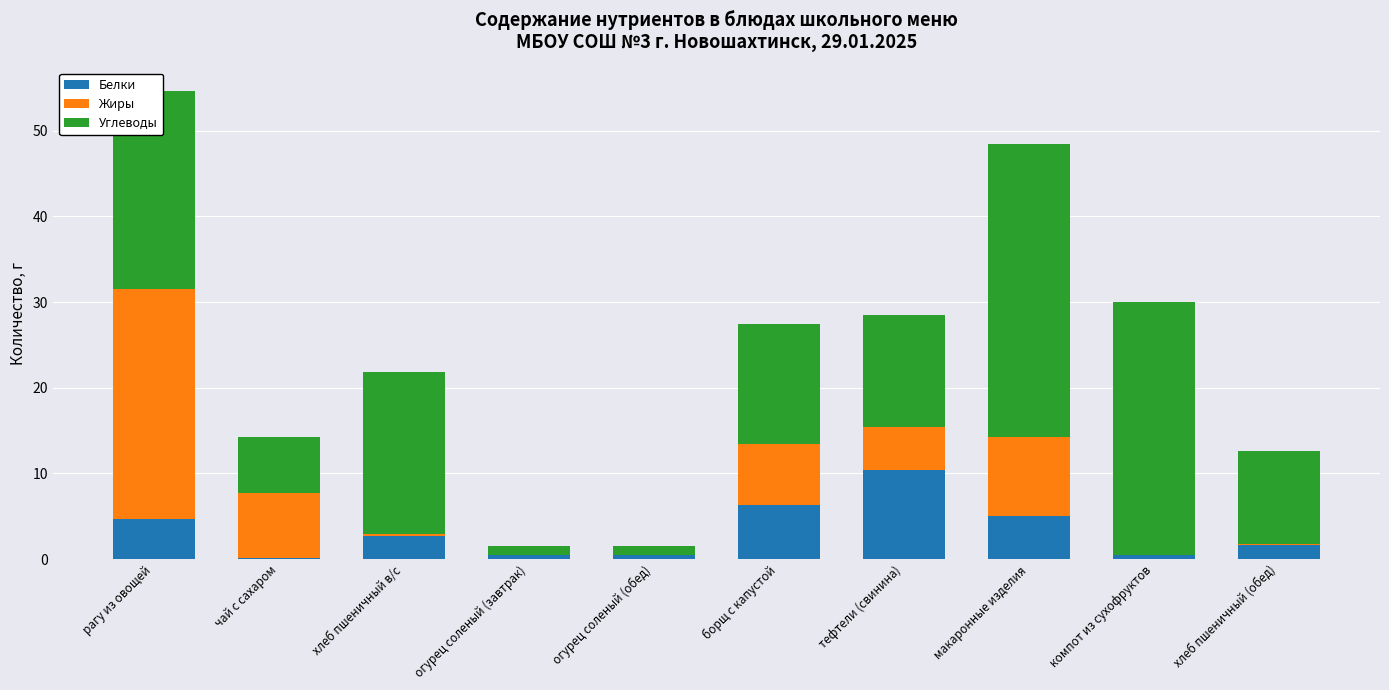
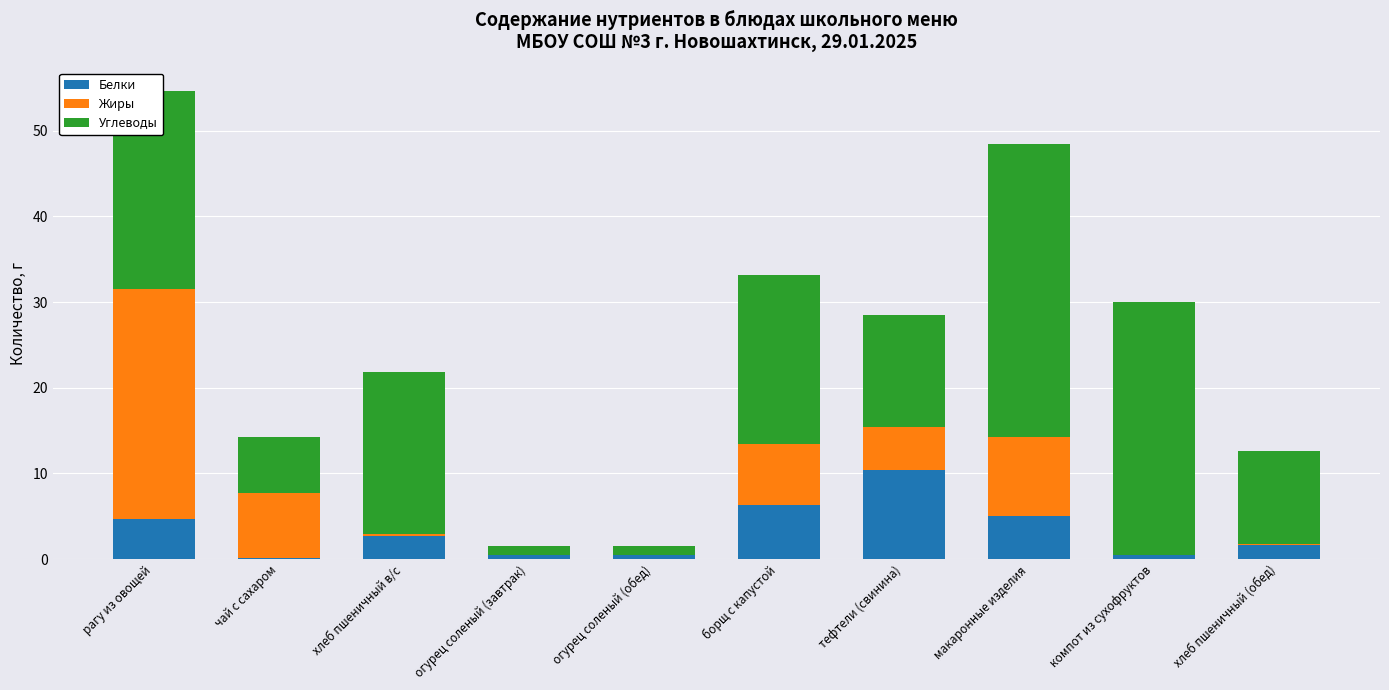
  {
    "Белки": {
      "рагу из овощей": 5,
      "хлеб пшеничный в/с": 3,
      "огурец соленый (завтрак)": 0,
      "огурец соленый (обед)": 0,
      "борщ с капустой": 6,
      "тефтели (свинина)": 10,
      "макаронные изделия": 5,
      "компот из сухофруктов": 1,
      "хлеб пшеничный (обед)": 2
    },
    "Жиры": {
      "рагу из овощей": 27,
      "чай с сахаром": 8,
      "борщ с капустой": 7,
      "тефтели (свинина)": 5,
      "макаронные изделия": 9,
      "компот из сухофруктов": 0
    },
    "Углеводы": {
      "чай с сахаром": 7,
      "хлеб пшеничный в/с": 19,
      "огурец соленый (завтрак)": 1,
      "огурец соленый (обед)": 1,
-     "борщ с капустой": 14,
+     "борщ с капустой": 20,
      "тефтели (свинина)": 13,
      "макаронные изделия": 34,
      "компот из сухофруктов": 30,
      "хлеб пшеничный (обед)": 11
    }
  }
